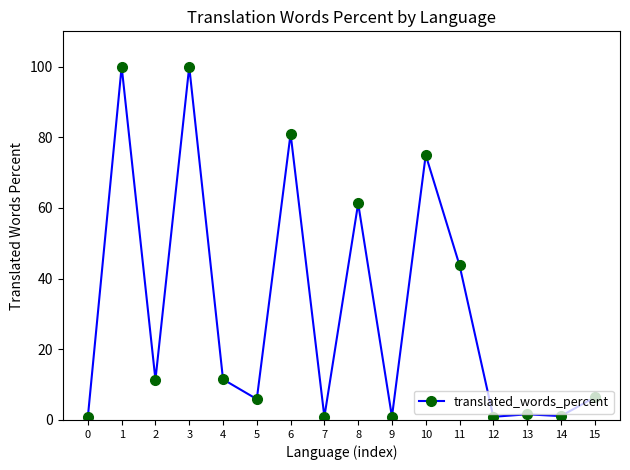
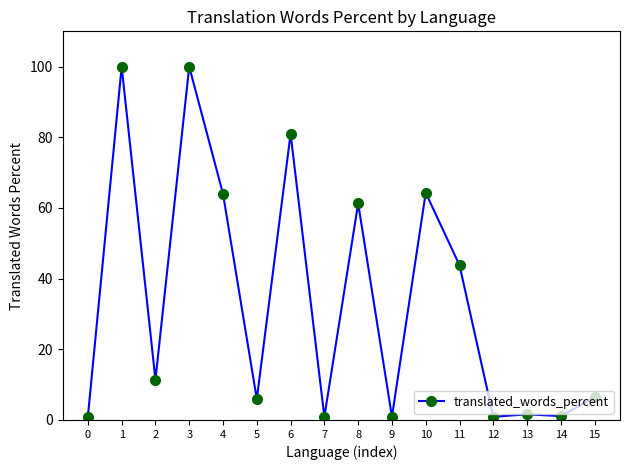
  {
    "0": 1,
    "1": 100,
    "2": 11,
    "3": 100,
-   "4": 12,
+   "4": 64,
    "5": 6,
    "6": 81,
    "7": 1,
    "8": 61,
    "9": 1,
-   "10": 75,
+   "10": 64,
    "11": 44,
    "12": 1,
    "13": 2,
    "14": 1
  }
